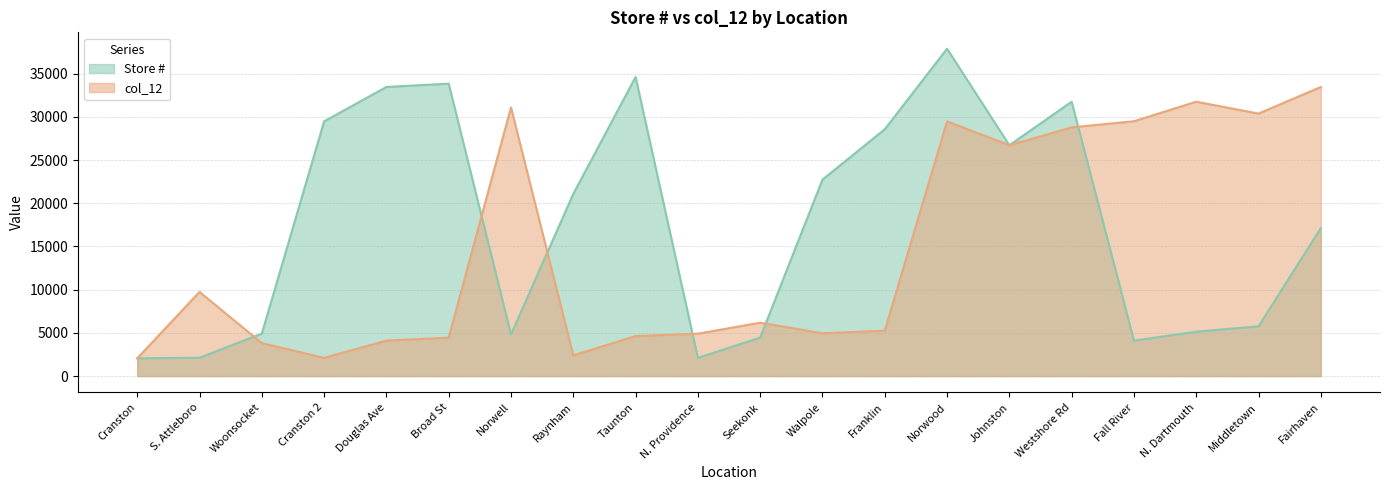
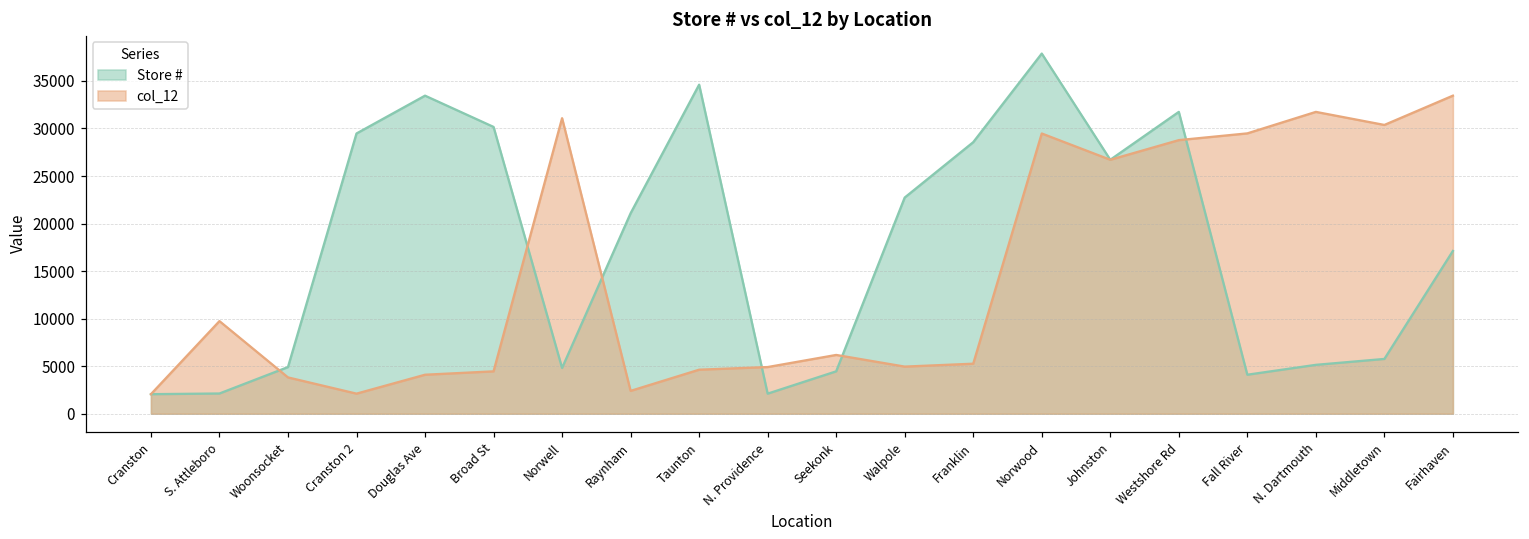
  {
    "Store #": {
      "S. Attleboro": 2000,
      "Woonsocket": 5000,
      "Cranston 2": 29000,
      "Douglas Ave": 33000,
-     "Broad St": 34000,
+     "Broad St": 30000,
      "Norwell": 5000,
      "Raynham": 21000,
      "Taunton": 35000,
      "N. Providence": 2000,
      "Seekonk": 4000,
      "Walpole": 23000,
      "Franklin": 29000,
      "Norwood": 38000,
      "Westshore Rd": 32000,
      "Fall River": 4000,
      "N. Dartmouth": 5000,
      "Middletown": 6000,
      "Fairhaven": 17000
    },
    "col_12": {
      "S. Attleboro": 10000,
      "Woonsocket": 4000,
      "Cranston 2": 2000,
      "Douglas Ave": 4000,
      "Broad St": 4000,
      "Norwell": 31000,
      "Raynham": 2000,
      "Taunton": 5000,
      "N. Providence": 5000,
      "Seekonk": 6000,
      "Walpole": 5000,
      "Franklin": 5000,
      "Norwood": 29000,
      "Westshore Rd": 29000,
      "Fall River": 29000,
      "N. Dartmouth": 32000,
      "Middletown": 30000,
      "Fairhaven": 33000
    }
  }
